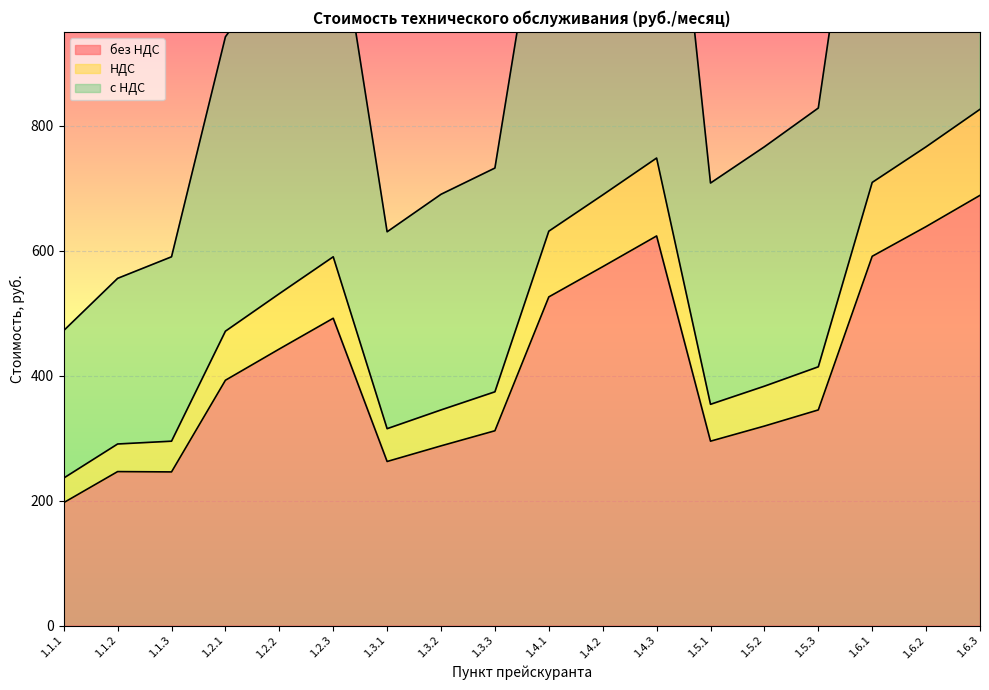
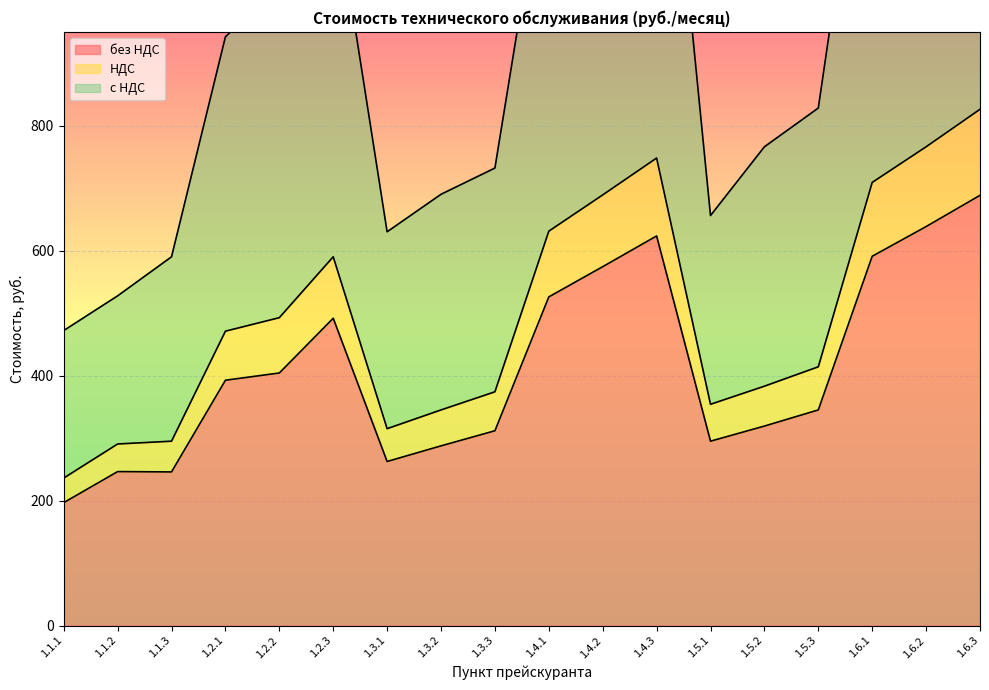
  {
    "без НДС": {
      "1.1.1": 200,
      "1.1.2": 250,
      "1.1.3": 250,
      "1.2.1": 390,
-     "1.2.2": 440,
+     "1.2.2": 400,
      "1.2.3": 490,
      "1.3.1": 260,
      "1.3.2": 290,
      "1.3.3": 310,
      "1.4.1": 530,
      "1.4.2": 570,
      "1.4.3": 620,
      "1.5.1": 300,
      "1.5.2": 320,
      "1.5.3": 350,
      "1.6.1": 590,
      "1.6.2": 640,
      "1.6.3": 690
    },
    "НДС": {
      "1.1.1": 40,
      "1.1.2": 40,
      "1.1.3": 50,
      "1.2.1": 80,
      "1.2.2": 90,
      "1.2.3": 100,
      "1.3.1": 50,
      "1.3.2": 60,
      "1.3.3": 60,
      "1.4.1": 110,
      "1.4.2": 110,
      "1.4.3": 120,
      "1.5.1": 60,
      "1.5.2": 60,
      "1.5.3": 70,
      "1.6.1": 120,
      "1.6.2": 130,
      "1.6.3": 140
    },
    "с НДС": {
      "1.1.1": 240,
-     "1.1.2": 270,
+     "1.1.2": 240,
      "1.1.3": 300,
      "1.2.1": 470,
      "1.3.1": 320,
      "1.3.2": 350,
      "1.3.3": 360,
-     "1.5.1": 350,
+     "1.5.1": 300,
      "1.5.2": 380,
      "1.5.3": 410
    }
  }
